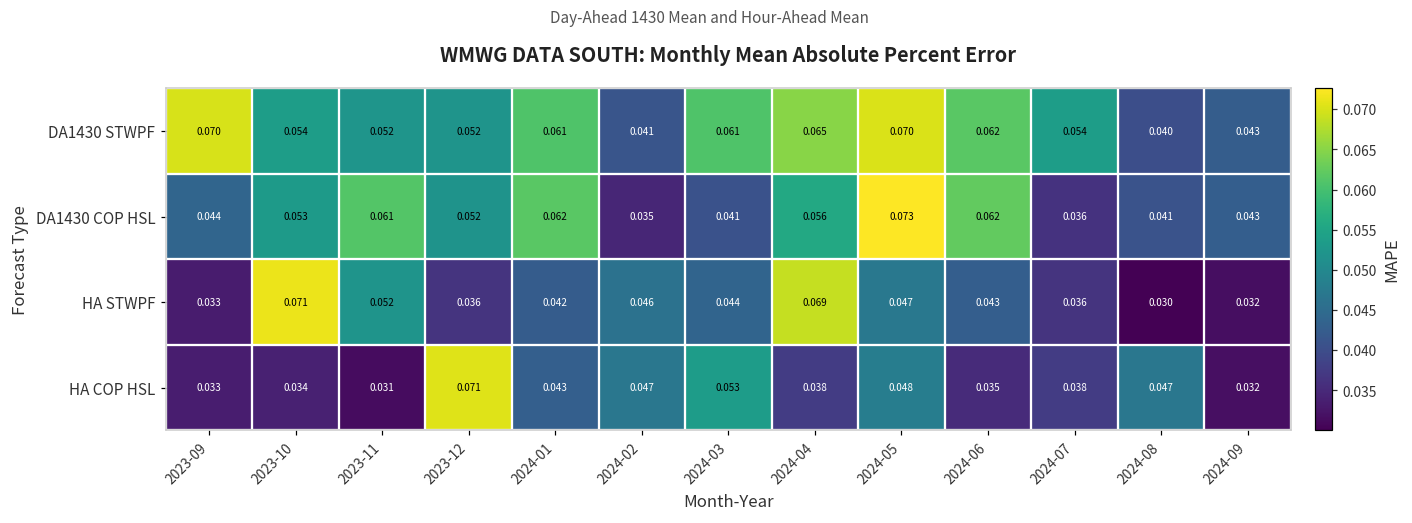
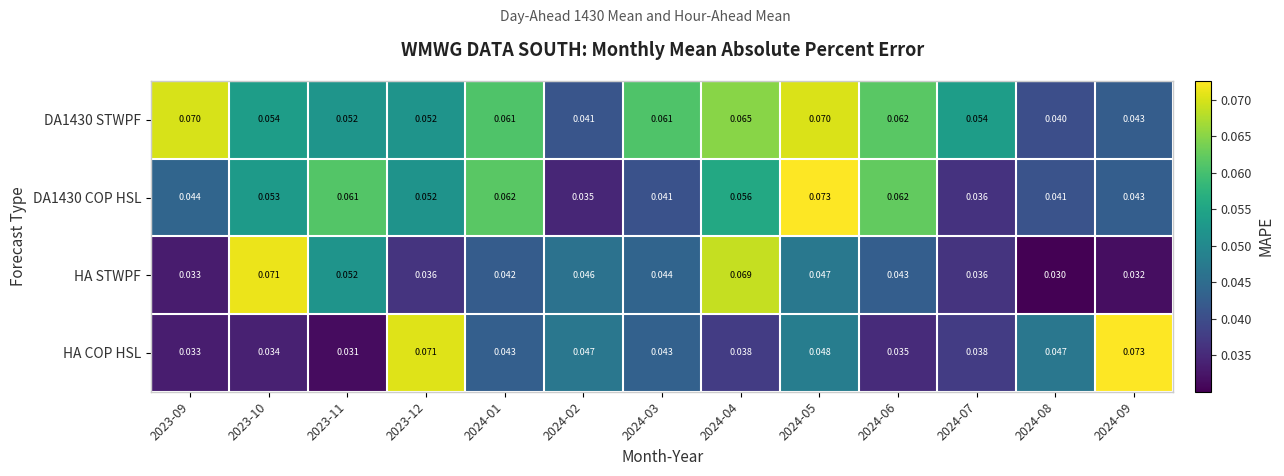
  {
    "DA1430 STWPF": {
      "2023-09": 0.070,
      "2023-10": 0.054,
      "2023-11": 0.052,
      "2023-12": 0.052,
      "2024-01": 0.061,
      "2024-02": 0.041,
      "2024-03": 0.061,
      "2024-04": 0.065,
      "2024-05": 0.070,
      "2024-06": 0.062,
      "2024-07": 0.054,
      "2024-08": 0.040,
      "2024-09": 0.043
    },
    "DA1430 COP HSL": {
      "2023-09": 0.044,
      "2023-10": 0.053,
      "2023-11": 0.061,
      "2023-12": 0.052,
      "2024-01": 0.062,
      "2024-02": 0.035,
      "2024-03": 0.041,
      "2024-04": 0.056,
      "2024-05": 0.073,
      "2024-06": 0.062,
      "2024-07": 0.036,
      "2024-08": 0.041,
      "2024-09": 0.043
    },
    "HA STWPF": {
      "2023-09": 0.033,
      "2023-10": 0.071,
      "2023-11": 0.052,
      "2023-12": 0.036,
      "2024-01": 0.042,
      "2024-02": 0.046,
      "2024-03": 0.044,
      "2024-04": 0.069,
      "2024-05": 0.047,
      "2024-06": 0.043,
      "2024-07": 0.036,
      "2024-08": 0.030,
      "2024-09": 0.032
    },
    "HA COP HSL": {
      "2023-09": 0.033,
      "2023-10": 0.034,
      "2023-11": 0.031,
      "2023-12": 0.071,
      "2024-01": 0.043,
      "2024-02": 0.047,
-     "2024-03": 0.053,
+     "2024-03": 0.043,
      "2024-04": 0.038,
      "2024-05": 0.048,
      "2024-06": 0.035,
      "2024-07": 0.038,
      "2024-08": 0.047,
-     "2024-09": 0.032
+     "2024-09": 0.073
    }
  }
